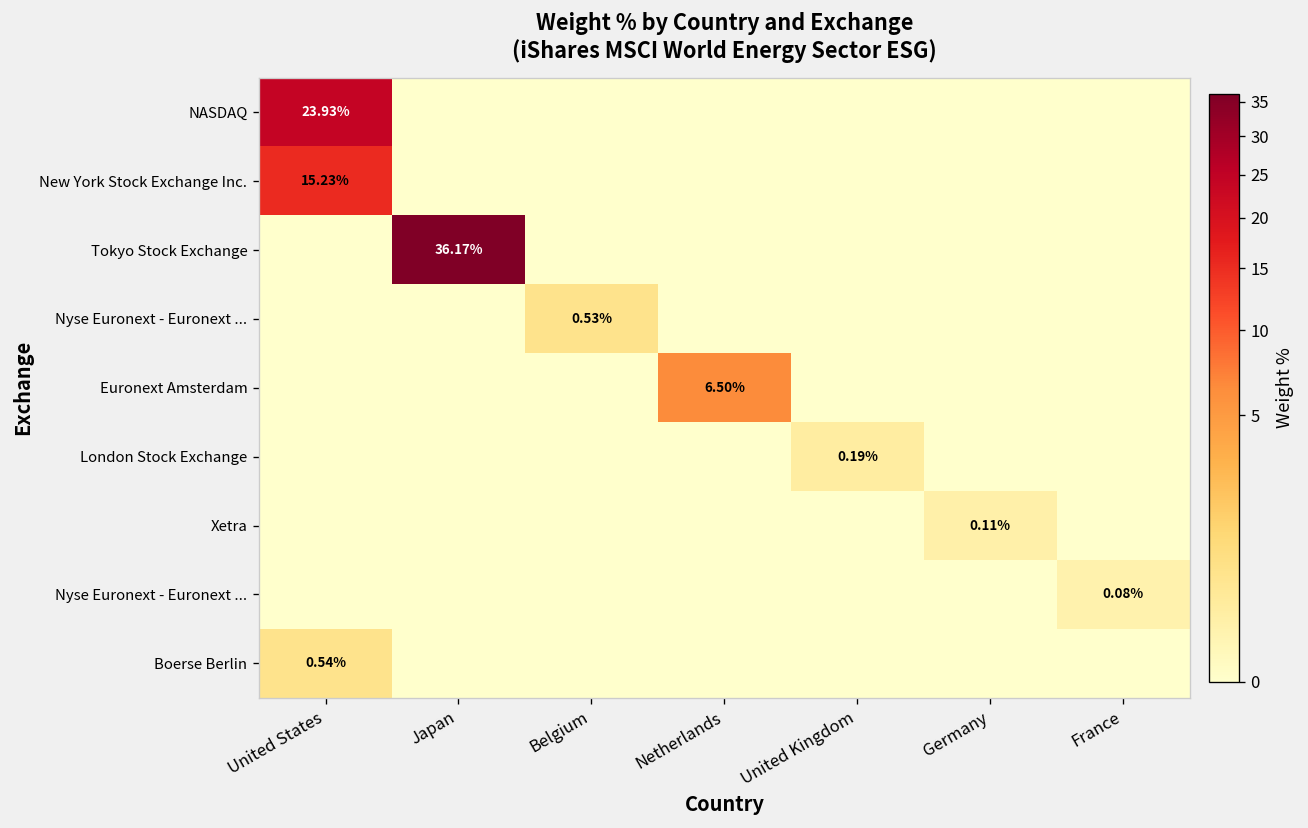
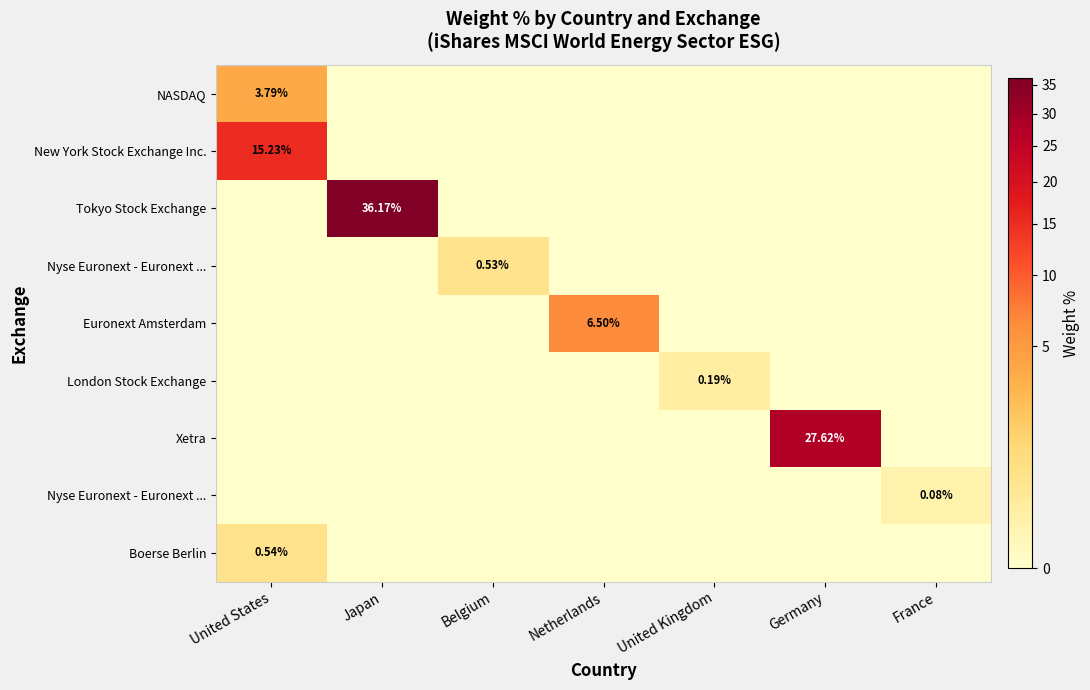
  {
    "NASDAQ": {
-     "United States": "23.93%"
+     "United States": "3.79%"
    },
    "New York Stock Exchange Inc.": {
      "United States": "15.23%"
    },
    "Tokyo Stock Exchange": {
      "Japan": "36.17%"
    },
    "Euronext Amsterdam": {
      "Netherlands": "6.50%"
    },
    "London Stock Exchange": {
      "United Kingdom": "0.19%"
    },
    "Xetra": {
-     "Germany": "0.11%"
+     "Germany": "27.62%"
    },
    "Boerse Berlin": {
      "United States": "0.54%"
    }
  }
